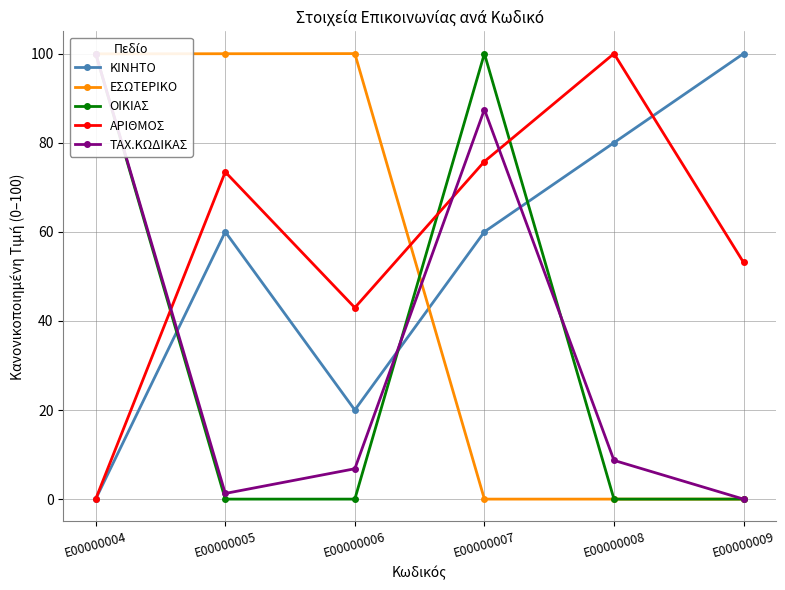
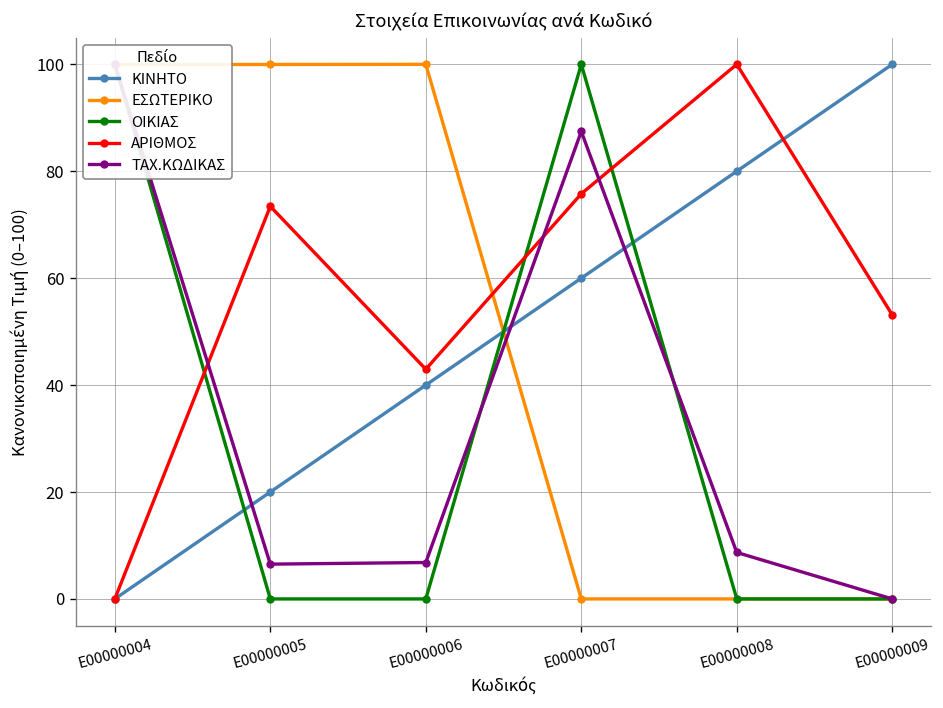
  {
    "ΚΙΝΗΤΟ": {
-     "Ε00000005": 60,
-     "Ε00000006": 20,
+     "Ε00000005": 20,
+     "Ε00000006": 40,
      "Ε00000007": 60,
      "Ε00000008": 80,
      "Ε00000009": 100
    },
    "ΕΣΩΤΕΡΙΚΟ": {
      "Ε00000005": 100,
      "Ε00000006": 100,
      "Ε00000007": 0
    },
    "ΟΙΚΙΑΣ": {
      "Ε00000005": 0,
      "Ε00000006": 0,
      "Ε00000007": 100
    },
    "ΑΡΙΘΜΟΣ": {
      "Ε00000005": 73,
      "Ε00000006": 43,
      "Ε00000007": 76,
      "Ε00000008": 100,
      "Ε00000009": 53
    },
    "ΤΑΧ.ΚΩΔΙΚΑΣ": {
-     "Ε00000005": 1,
+     "Ε00000005": 7,
      "Ε00000006": 7,
      "Ε00000007": 87,
      "Ε00000008": 9
    }
  }
